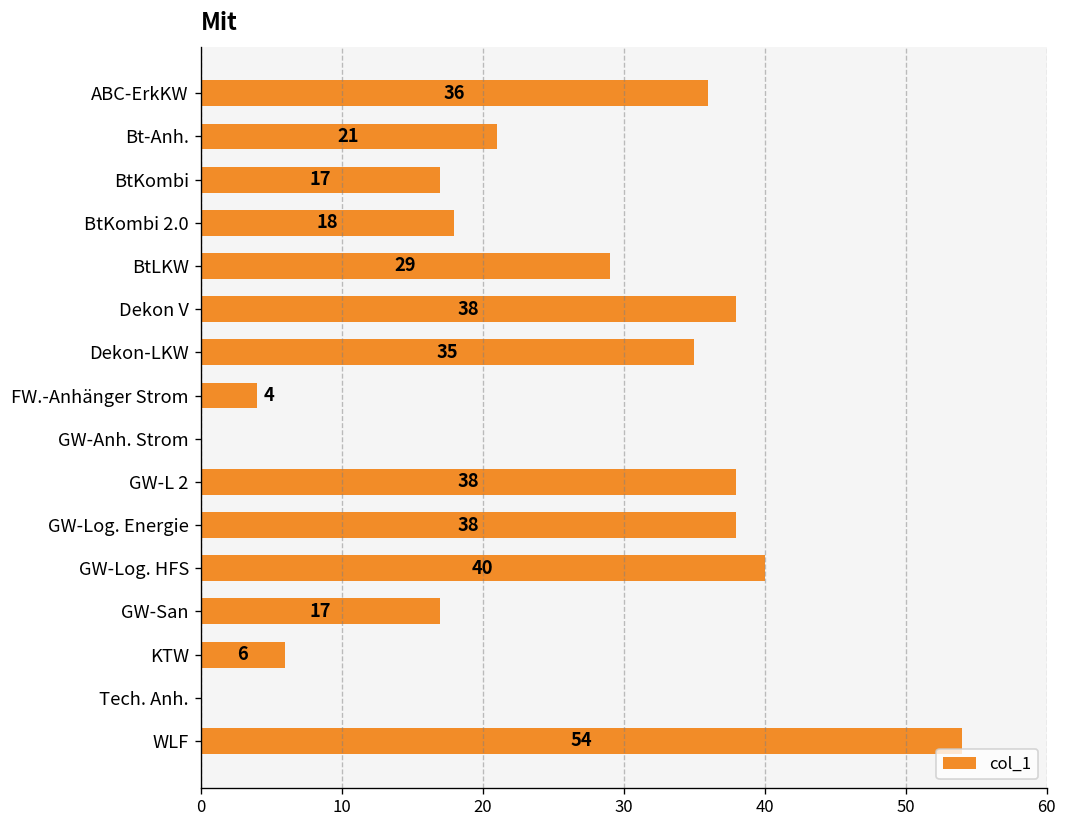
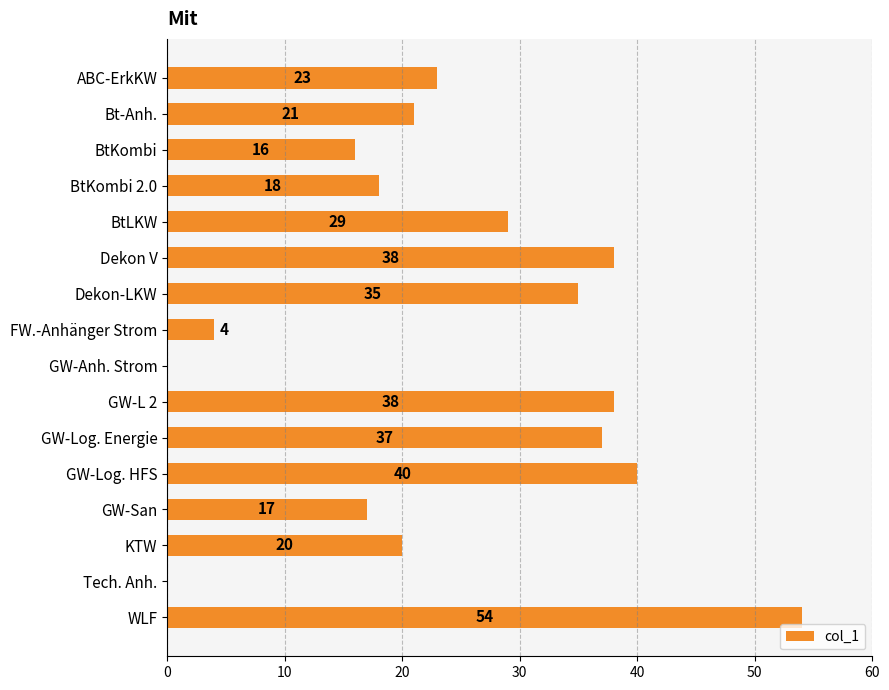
  {
-   "ABC-ErkKW": 36,
+   "ABC-ErkKW": 23,
    "Bt-Anh.": 21,
-   "BtKombi": 17,
+   "BtKombi": 16,
    "BtKombi 2.0": 18,
    "BtLKW": 29,
    "Dekon V": 38,
    "Dekon-LKW": 35,
    "FW.-Anhänger Strom": 4,
    "GW-L 2": 38,
-   "GW-Log. Energie": 38,
+   "GW-Log. Energie": 37,
    "GW-Log. HFS": 40,
    "GW-San": 17,
-   "KTW": 6,
+   "KTW": 20,
    "WLF": 54
  }
